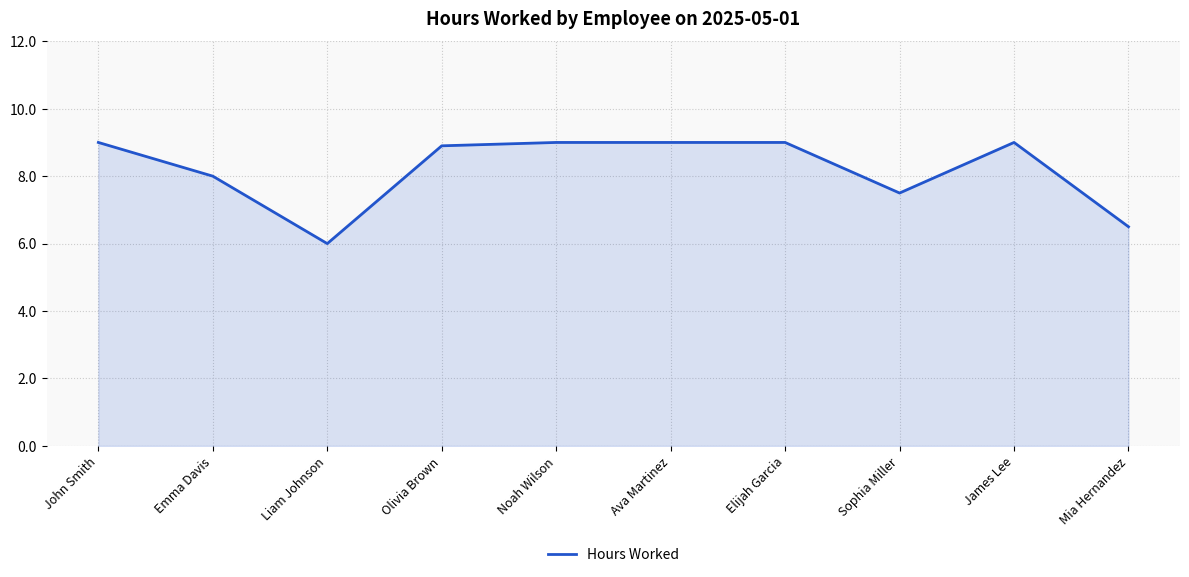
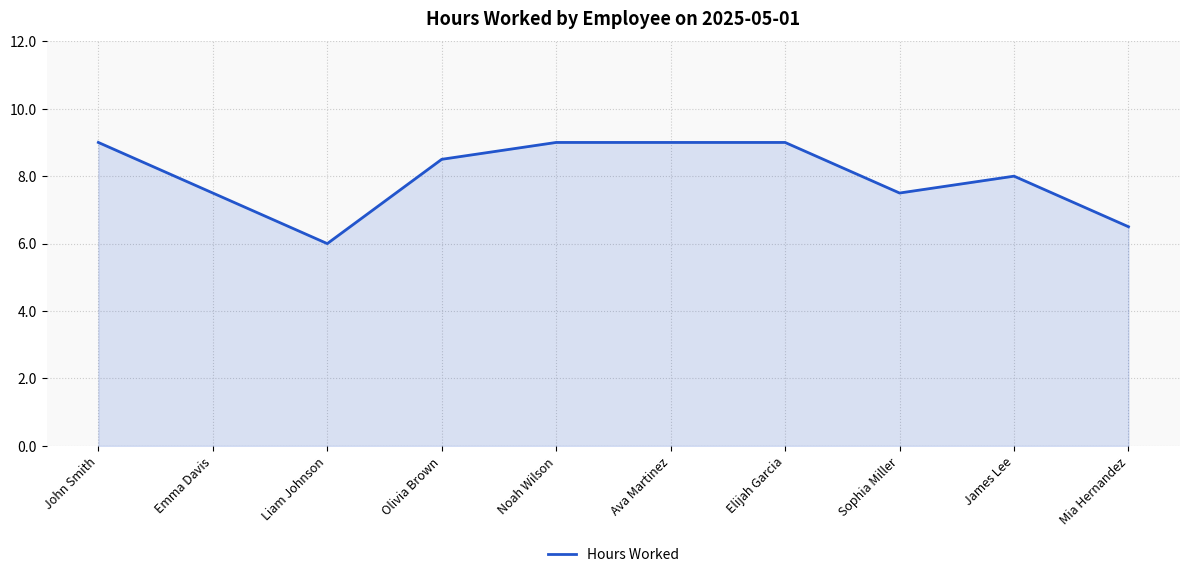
  {
    "John Smith": 9.0,
-   "Emma Davis": 8.0,
+   "Emma Davis": 7.5,
    "Liam Johnson": 6.0,
-   "Olivia Brown": 8.9,
+   "Olivia Brown": 8.5,
    "Noah Wilson": 9.0,
    "Ava Martinez": 9.0,
    "Elijah Garcia": 9.0,
    "Sophia Miller": 7.5,
-   "James Lee": 9,
+   "James Lee": 8,
    "Mia Hernandez": 6.5
  }
